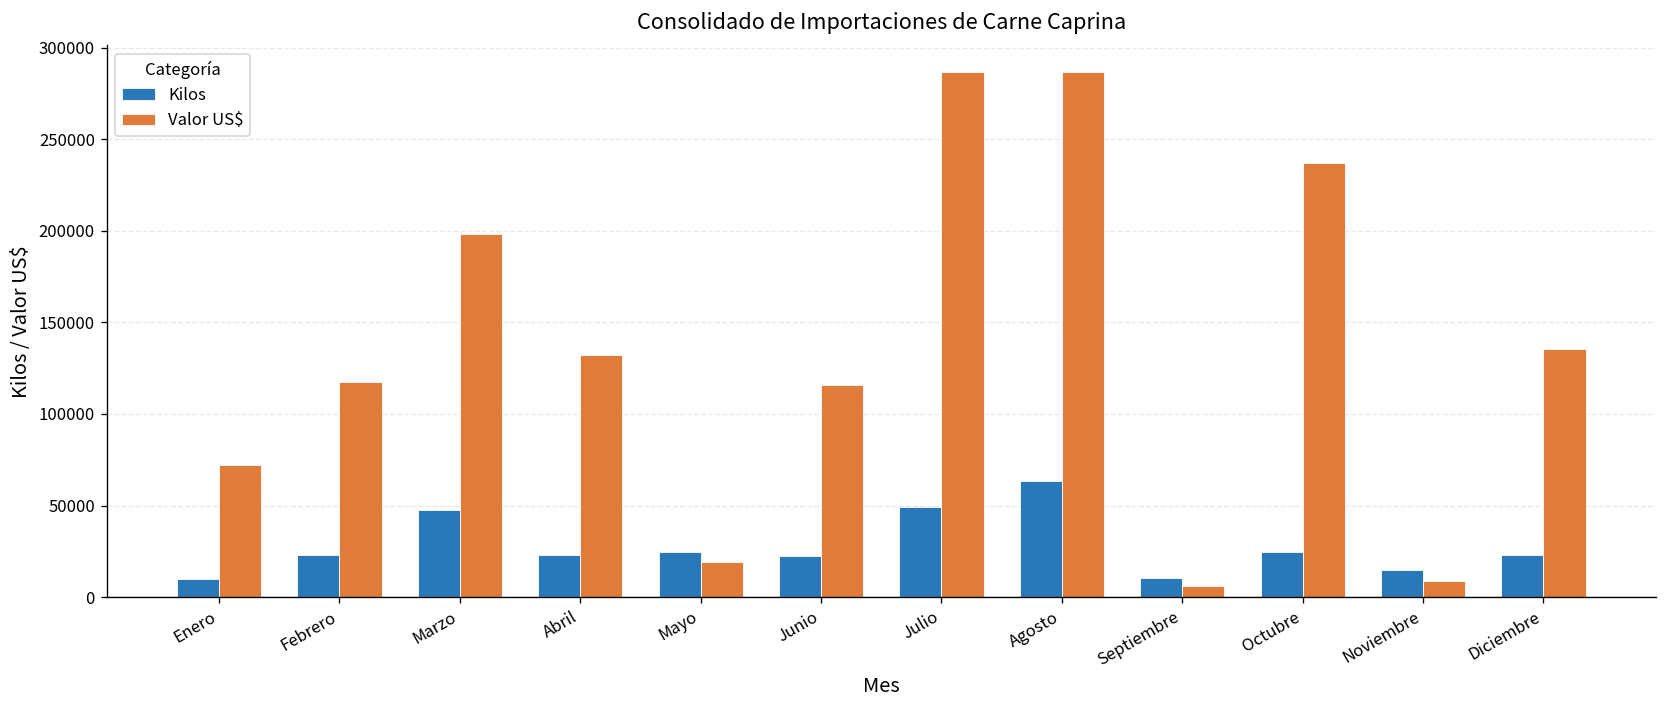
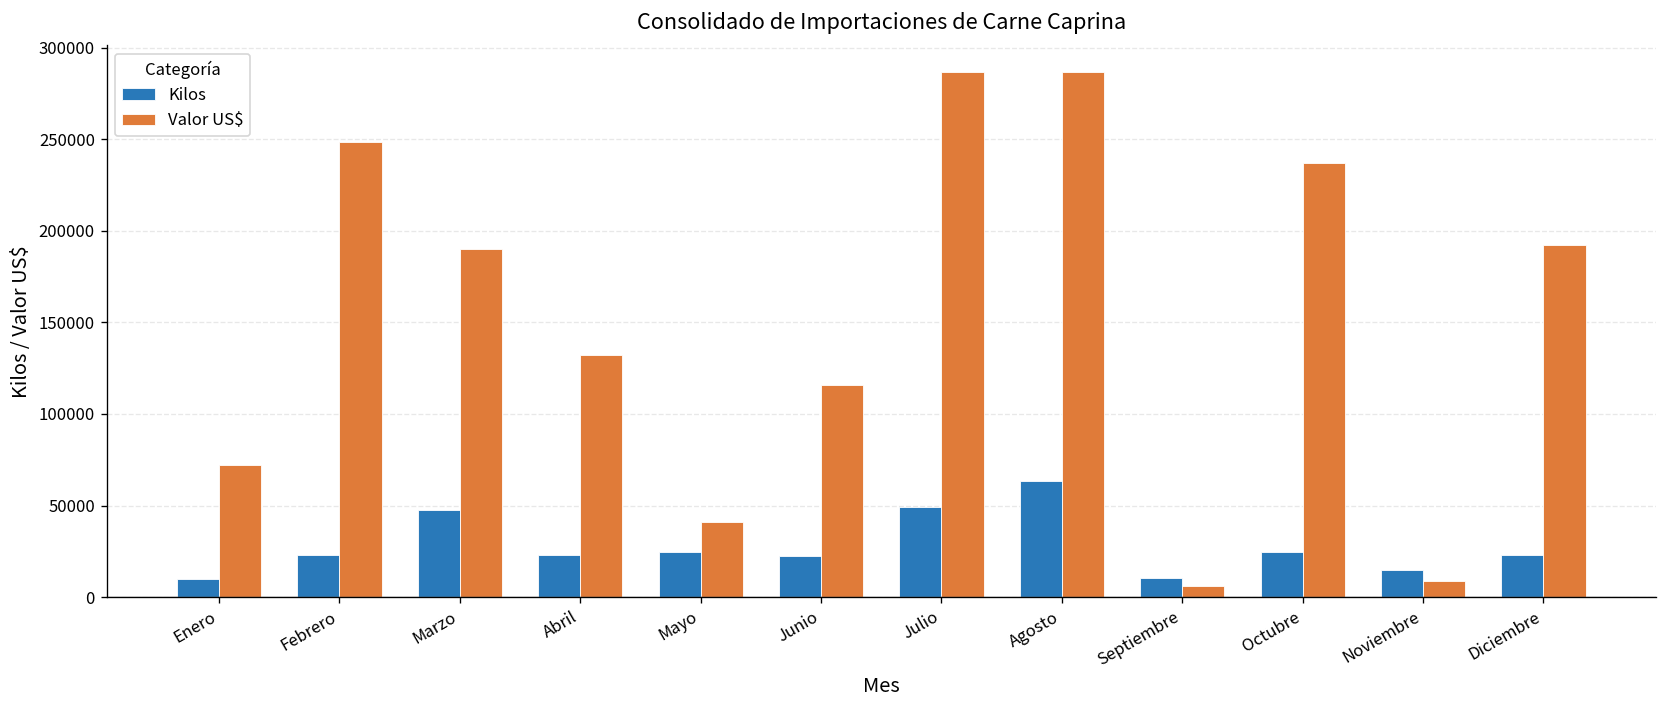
  {
    "Kilos": {
      "Enero": 10000,
      "Febrero": 23000,
      "Marzo": 47000,
      "Abril": 23000,
      "Mayo": 25000,
      "Junio": 23000,
      "Julio": 49000,
      "Agosto": 64000,
      "Septiembre": 10000,
      "Octubre": 25000,
      "Noviembre": 15000,
      "Diciembre": 23000
    },
    "Valor US$": {
      "Enero": 72000,
-     "Febrero": 118000,
-     "Marzo": 198000,
+     "Febrero": 248000,
+     "Marzo": 190000,
      "Abril": 132000,
-     "Mayo": 19000,
+     "Mayo": 41000,
      "Junio": 116000,
      "Julio": 286000,
      "Agosto": 287000,
      "Septiembre": 6000,
      "Octubre": 237000,
      "Noviembre": 9000,
-     "Diciembre": 136000
+     "Diciembre": 192000
    }
  }
